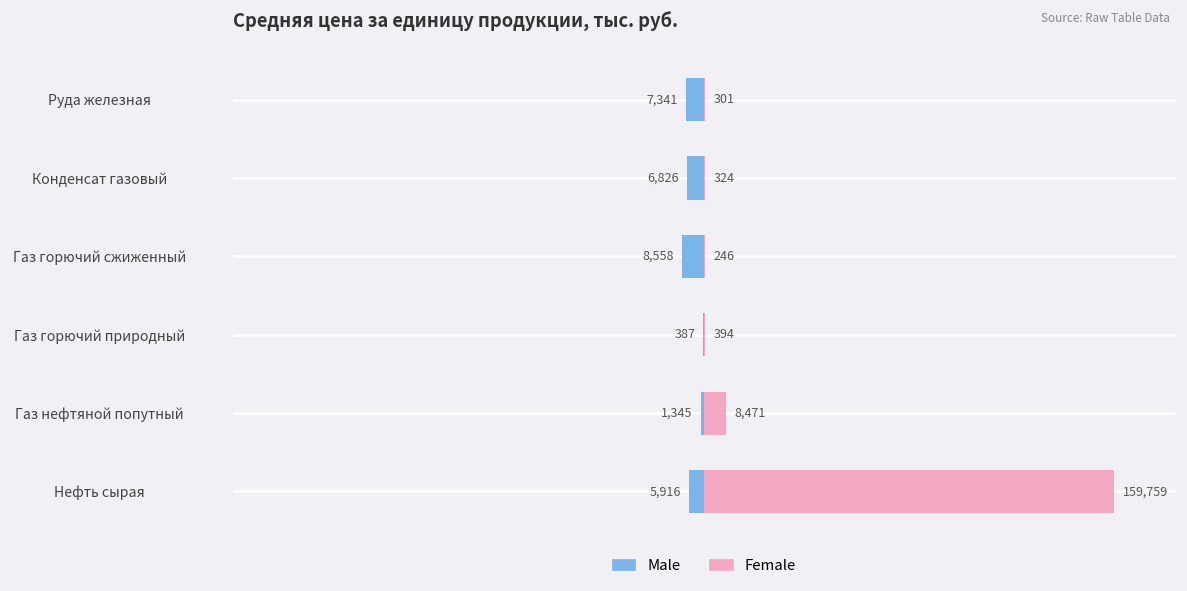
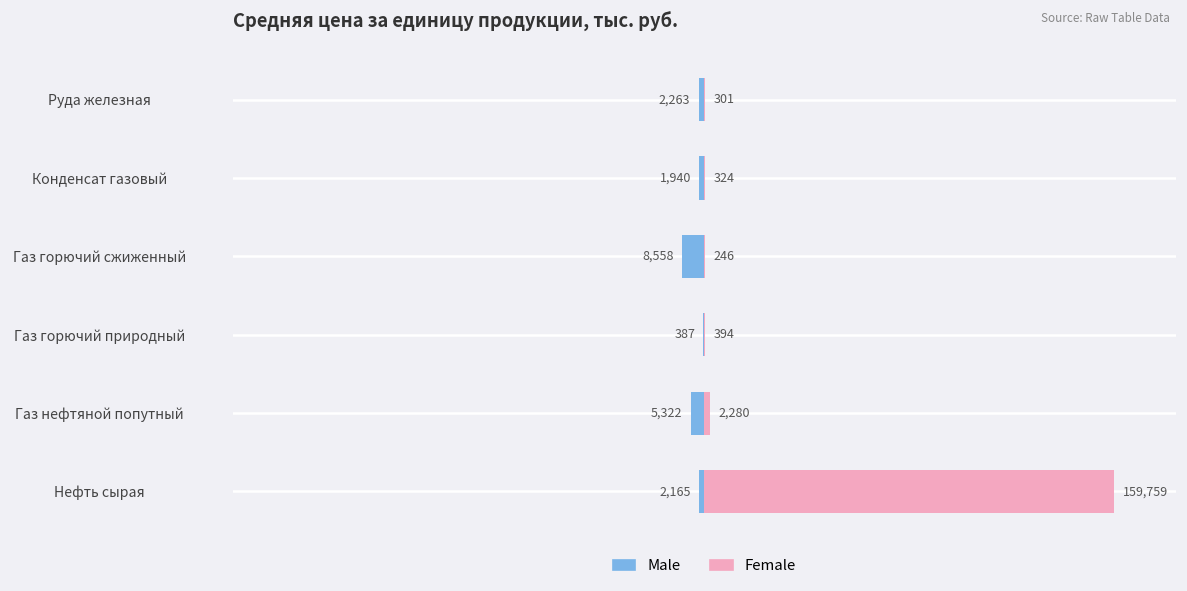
  {
    "Male": {
-     "Руда железная": "7,341",
-     "Конденсат газовый": "6,826",
-     "Газ нефтяной попутный": "1,345",
-     "Нефть сырая": "5,916"
+     "Руда железная": "2,263",
+     "Конденсат газовый": "1,940",
+     "Газ нефтяной попутный": "5,322",
+     "Нефть сырая": "2,165"
    },
    "Female": {
-     "Газ нефтяной попутный": "8,471"
+     "Газ нефтяной попутный": "2,280"
    }
  }
